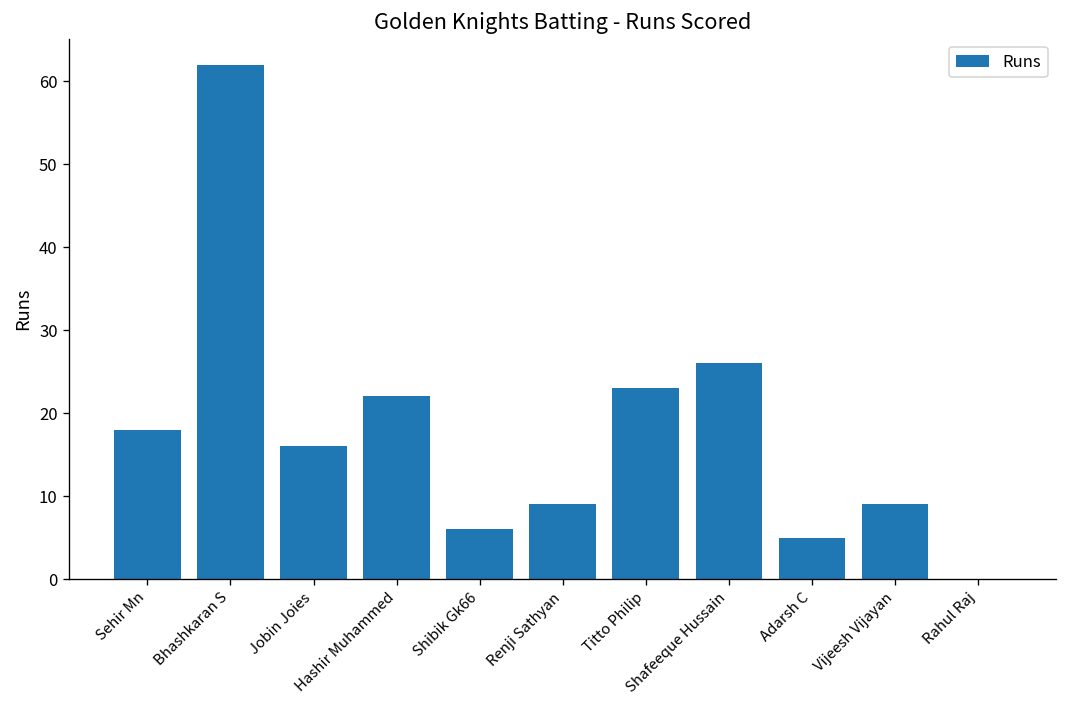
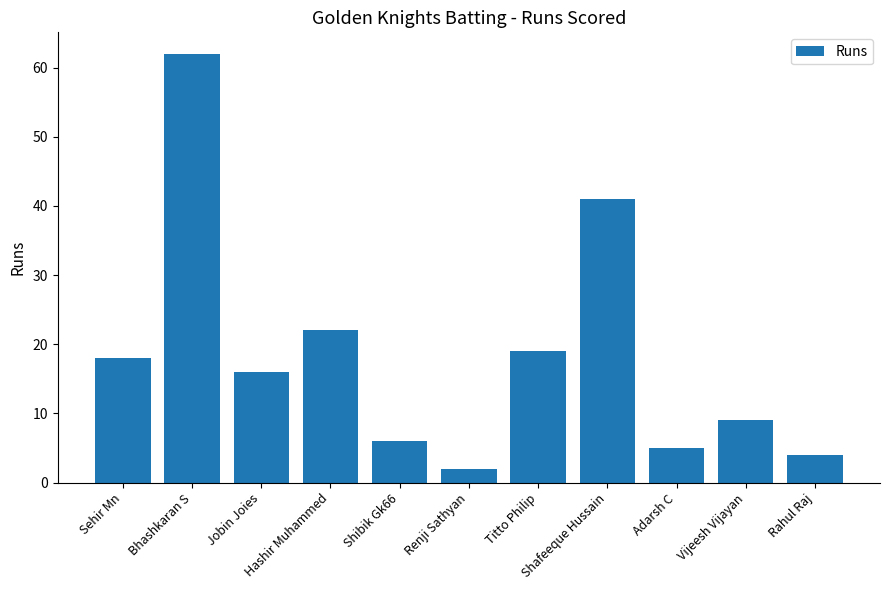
  {
    "Sehir Mn": 18,
    "Bhashkaran S": 62,
    "Jobin Joies": 16,
    "Hashir Muhammed": 22,
    "Shibik Gk66": 6,
-   "Renji Sathyan": 9,
-   "Titto Philip": 23,
-   "Shafeeque Hussain": 26,
+   "Renji Sathyan": 2,
+   "Titto Philip": 19,
+   "Shafeeque Hussain": 41,
    "Adarsh C": 5,
    "Vijeesh Vijayan": 9,
-   "Rahul Raj": 0
+   "Rahul Raj": 4
  }
